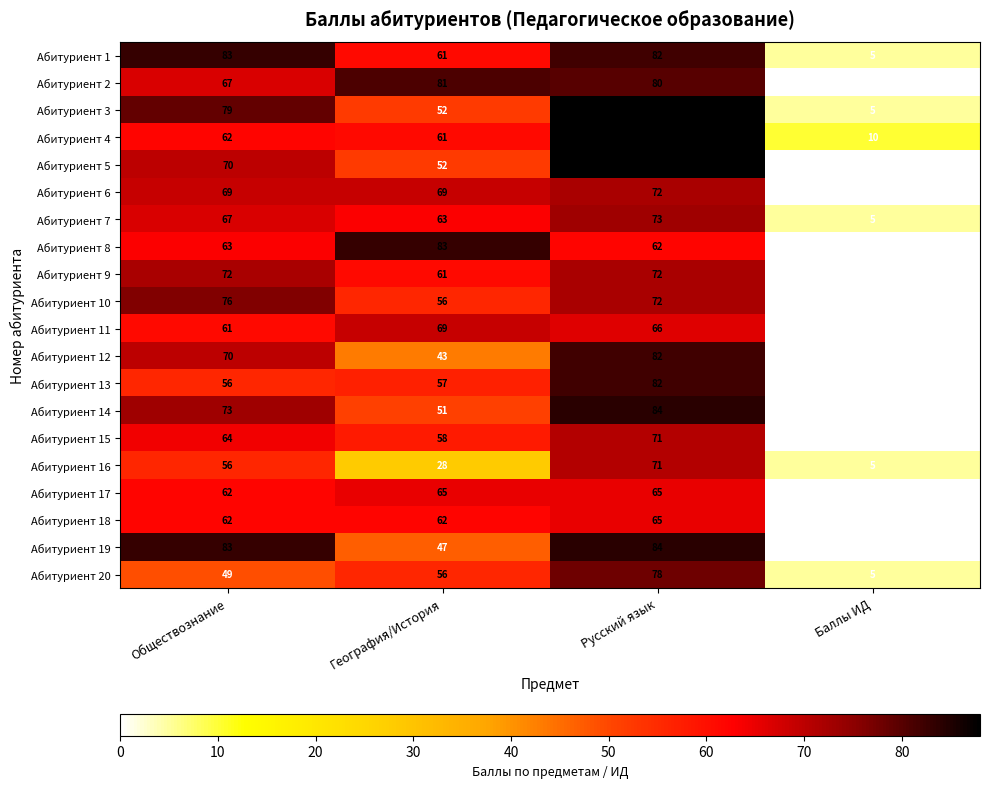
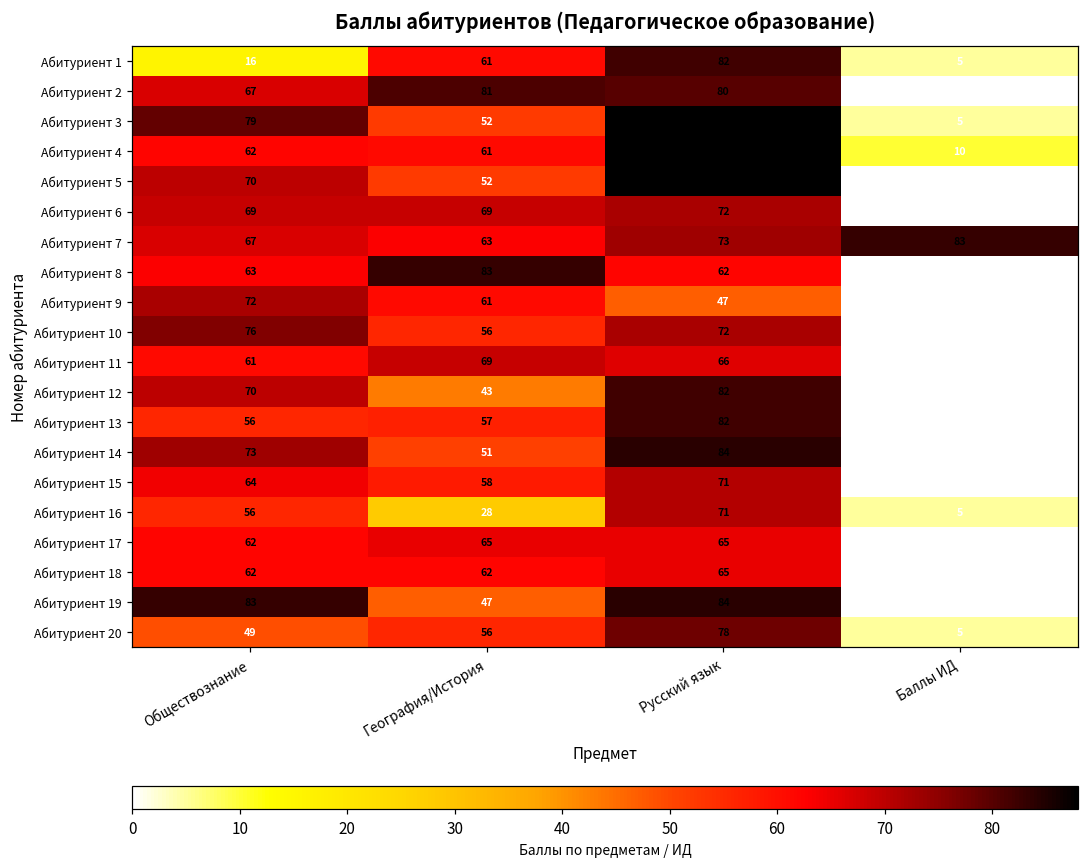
  {
    "Абитуриент 1": {
-     "Обществознание": 83,
+     "Обществознание": 16,
      "География/История": 61,
      "Русский язык": 82,
      "Баллы ИД": 5
    },
    "Абитуриент 2": {
      "Обществознание": 67,
      "География/История": 81,
      "Русский язык": 80
    },
    "Абитуриент 3": {
      "Обществознание": 79,
      "География/История": 52,
      "Баллы ИД": 5
    },
    "Абитуриент 4": {
      "Обществознание": 62,
      "География/История": 61,
      "Баллы ИД": 10
    },
    "Абитуриент 5": {
      "Обществознание": 70,
      "География/История": 52
    },
    "Абитуриент 6": {
      "Обществознание": 69,
      "География/История": 69,
      "Русский язык": 72
    },
    "Абитуриент 7": {
      "Обществознание": 67,
      "География/История": 63,
      "Русский язык": 73,
-     "Баллы ИД": 5
+     "Баллы ИД": 83
    },
    "Абитуриент 8": {
      "Обществознание": 63,
      "География/История": 83,
      "Русский язык": 62
    },
    "Абитуриент 9": {
      "Обществознание": 72,
      "География/История": 61,
-     "Русский язык": 72
+     "Русский язык": 47
    },
    "Абитуриент 10": {
      "Обществознание": 76,
      "География/История": 56,
      "Русский язык": 72
    },
    "Абитуриент 11": {
      "Обществознание": 61,
      "География/История": 69,
      "Русский язык": 66
    },
    "Абитуриент 12": {
      "Обществознание": 70,
      "География/История": 43,
      "Русский язык": 82
    },
    "Абитуриент 13": {
      "Обществознание": 56,
      "География/История": 57,
      "Русский язык": 82
    },
    "Абитуриент 14": {
      "Обществознание": 73,
      "География/История": 51
    },
    "Абитуриент 15": {
      "Обществознание": 64,
      "География/История": 58,
      "Русский язык": 71
    },
    "Абитуриент 16": {
      "Обществознание": 56,
      "География/История": 28,
      "Русский язык": 71,
      "Баллы ИД": 5
    },
    "Абитуриент 17": {
      "Обществознание": 62,
      "География/История": 65,
      "Русский язык": 65
    },
    "Абитуриент 18": {
      "Обществознание": 62,
      "География/История": 62,
      "Русский язык": 65
    },
    "Абитуриент 19": {
      "Обществознание": 83,
      "География/История": 47
    },
    "Абитуриент 20": {
      "Обществознание": 49,
      "География/История": 56,
      "Русский язык": 78,
      "Баллы ИД": 5
    }
  }
